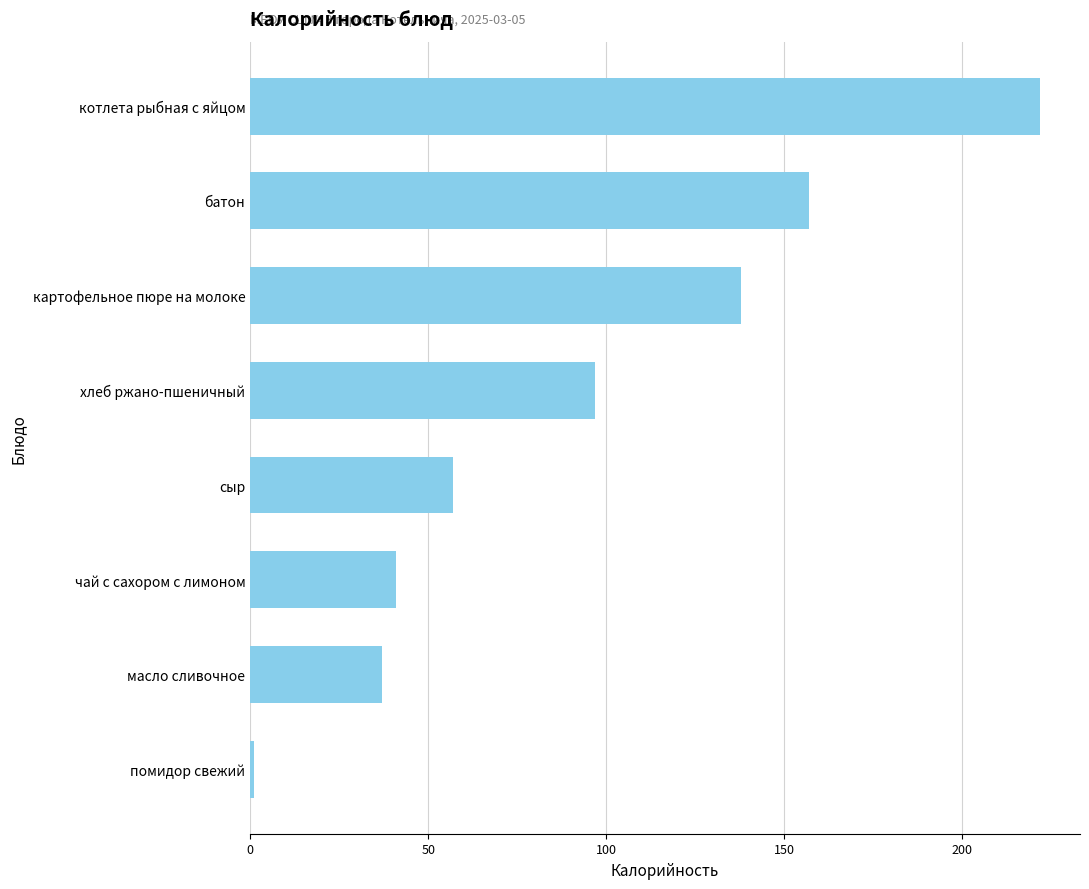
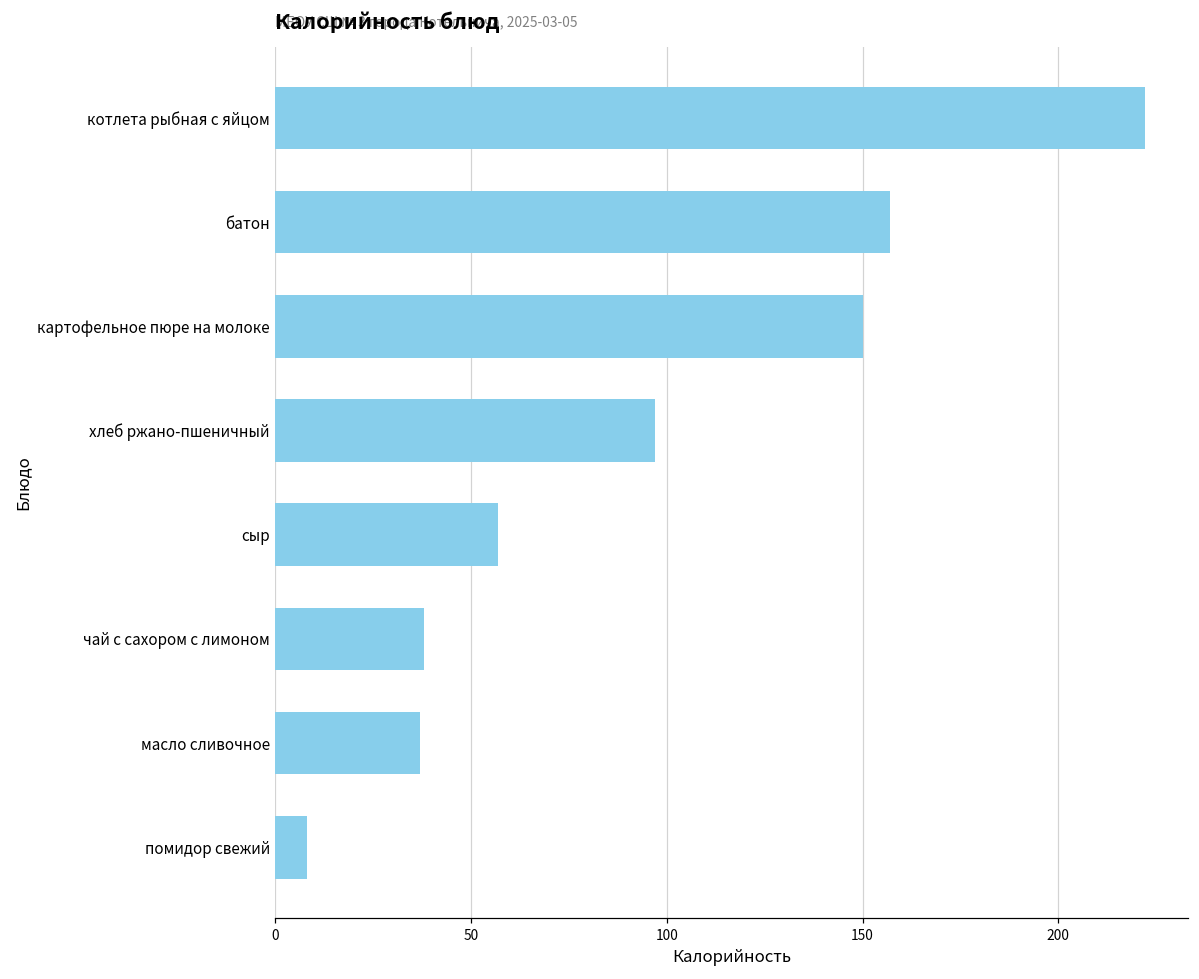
  {
    "котлета рыбная с яйцом": 222,
    "батон": 157,
-   "картофельное пюре на молоке": 138,
+   "картофельное пюре на молоке": 150,
    "хлеб ржано-пшеничный": 97,
    "сыр": 57,
-   "чай с сахором с лимоном": 41,
+   "чай с сахором с лимоном": 38,
    "масло сливочное": 37,
-   "помидор свежий": 1
+   "помидор свежий": 8
  }
